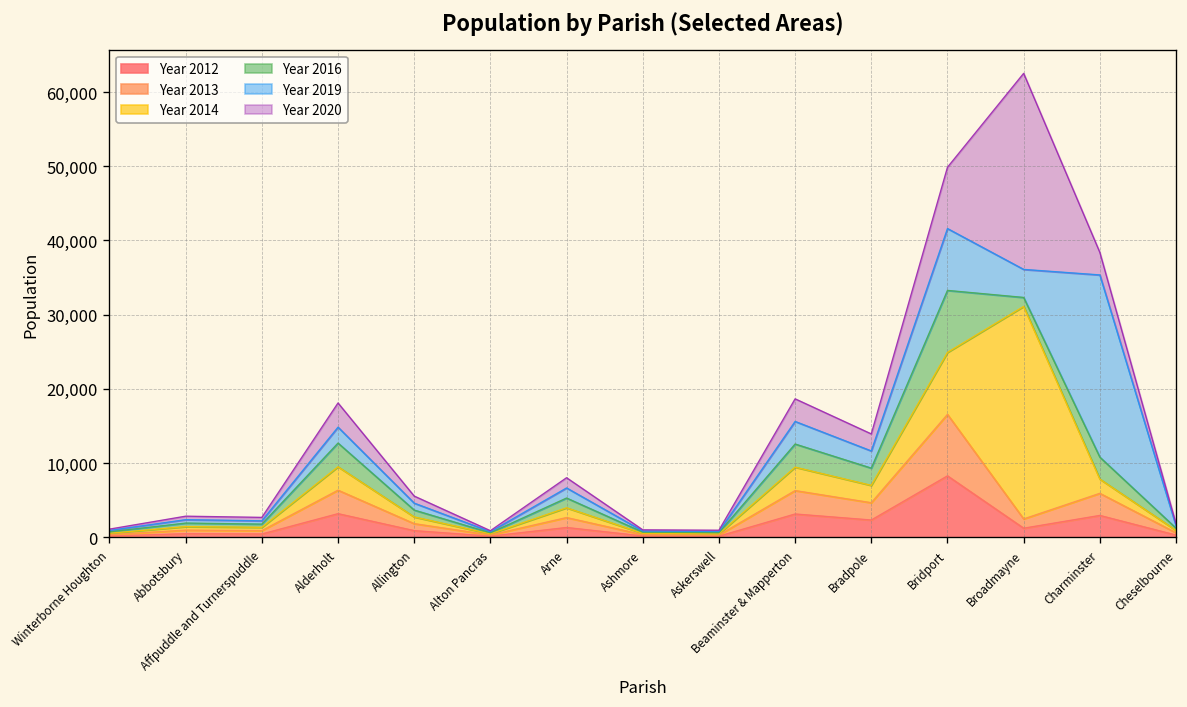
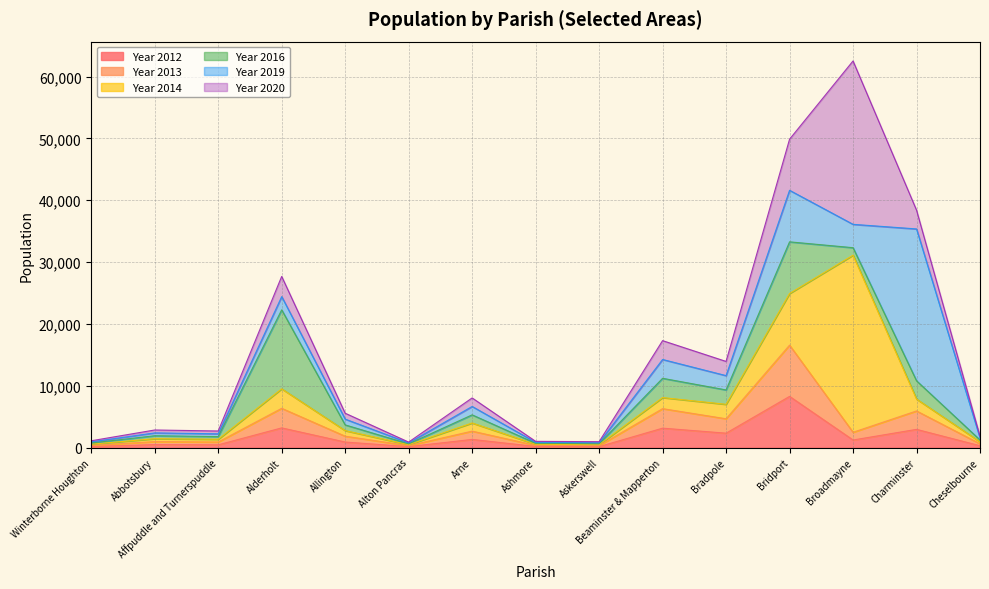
  {
    "Year 2014": {
      "Abbotsbury": "0",
      "Affpuddle and Turnerspuddle": "0",
      "Alderholt": "3,000",
      "Allington": "1,000",
      "Arne": "1,000",
-     "Beaminster & Mapperton": "3,000",
+     "Beaminster & Mapperton": "2,000",
      "Bradpole": "2,000",
      "Bridport": "8,000",
      "Broadmayne": "29,000",
      "Charminster": "2,000"
    },
    "Year 2016": {
      "Abbotsbury": "0",
      "Affpuddle and Turnerspuddle": "0",
-     "Alderholt": "3,000",
+     "Alderholt": "13,000",
      "Allington": "1,000",
      "Arne": "1,000",
      "Beaminster & Mapperton": "3,000",
      "Bradpole": "2,000",
      "Bridport": "8,000",
      "Broadmayne": "1,000",
      "Charminster": "3,000"
    },
    "Year 2019": {
      "Abbotsbury": "0",
      "Affpuddle and Turnerspuddle": "0",
      "Alderholt": "2,000",
      "Allington": "1,000",
      "Arne": "1,000",
      "Beaminster & Mapperton": "3,000",
      "Bradpole": "2,000",
      "Bridport": "8,000",
      "Broadmayne": "4,000",
      "Charminster": "25,000"
    },
    "Year 2020": {
      "Abbotsbury": "0",
      "Affpuddle and Turnerspuddle": "0",
      "Alderholt": "3,000",
      "Allington": "1,000",
      "Arne": "1,000",
      "Beaminster & Mapperton": "3,000",
      "Bradpole": "2,000",
      "Bridport": "8,000",
      "Broadmayne": "26,000",
      "Charminster": "3,000"
    }
  }
